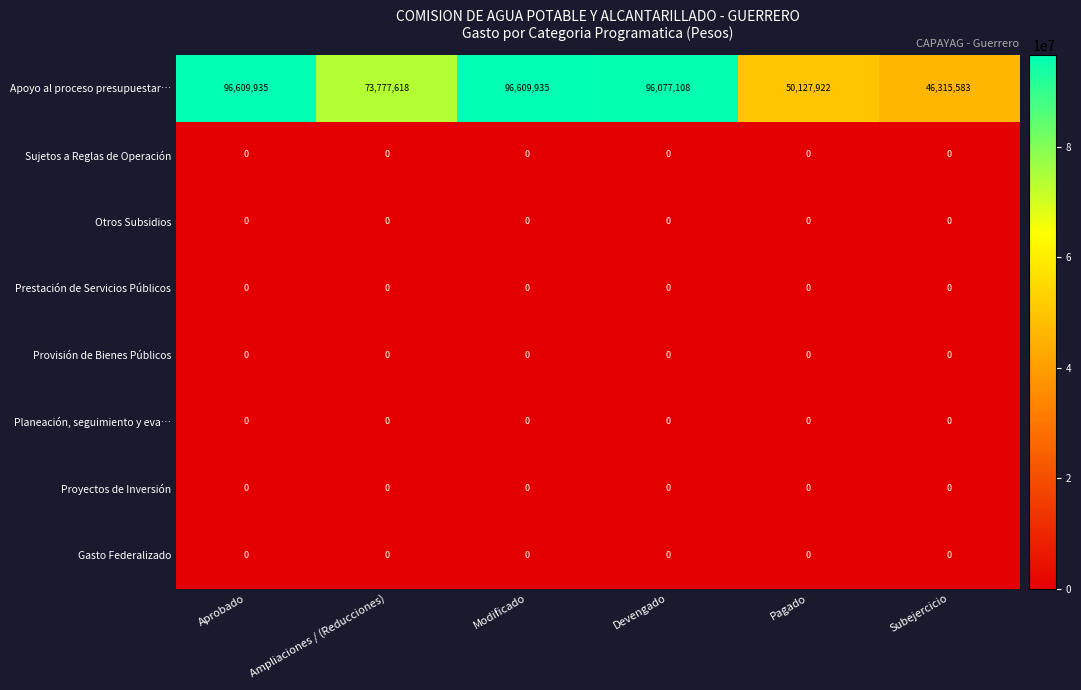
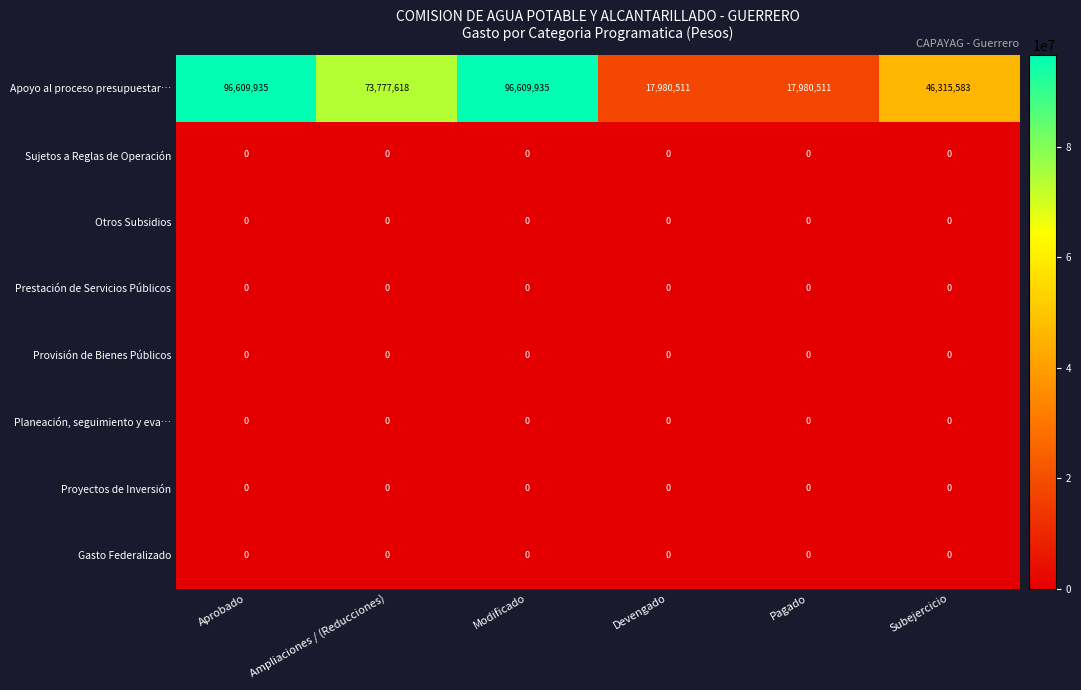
  {
    "Apoyo al proceso presupuestar…": {
      "Aprobado": "96,609,935",
      "Ampliaciones / (Reducciones)": "73,777,618",
      "Modificado": "96,609,935",
-     "Devengado": "96,077,108",
-     "Pagado": "50,127,922",
+     "Devengado": "17,980,511",
+     "Pagado": "17,980,511",
      "Subejercicio": "46,315,583"
    },
    "Sujetos a Reglas de Operación": {
      "Aprobado": "0",
      "Ampliaciones / (Reducciones)": "0",
      "Modificado": "0",
      "Devengado": "0",
      "Pagado": "0",
      "Subejercicio": "0"
    },
    "Otros Subsidios": {
      "Aprobado": "0",
      "Ampliaciones / (Reducciones)": "0",
      "Modificado": "0",
      "Devengado": "0",
      "Pagado": "0",
      "Subejercicio": "0"
    },
    "Prestación de Servicios Públicos": {
      "Aprobado": "0",
      "Ampliaciones / (Reducciones)": "0",
      "Modificado": "0",
      "Devengado": "0",
      "Pagado": "0",
      "Subejercicio": "0"
    },
    "Provisión de Bienes Públicos": {
      "Aprobado": "0",
      "Ampliaciones / (Reducciones)": "0",
      "Modificado": "0",
      "Devengado": "0",
      "Pagado": "0",
      "Subejercicio": "0"
    },
    "Planeación, seguimiento y eva…": {
      "Aprobado": "0",
      "Ampliaciones / (Reducciones)": "0",
      "Modificado": "0",
      "Devengado": "0",
      "Pagado": "0",
      "Subejercicio": "0"
    },
    "Proyectos de Inversión": {
      "Aprobado": "0",
      "Ampliaciones / (Reducciones)": "0",
      "Modificado": "0",
      "Devengado": "0",
      "Pagado": "0",
      "Subejercicio": "0"
    },
    "Gasto Federalizado": {
      "Aprobado": "0",
      "Ampliaciones / (Reducciones)": "0",
      "Modificado": "0",
      "Devengado": "0",
      "Pagado": "0",
      "Subejercicio": "0"
    }
  }
